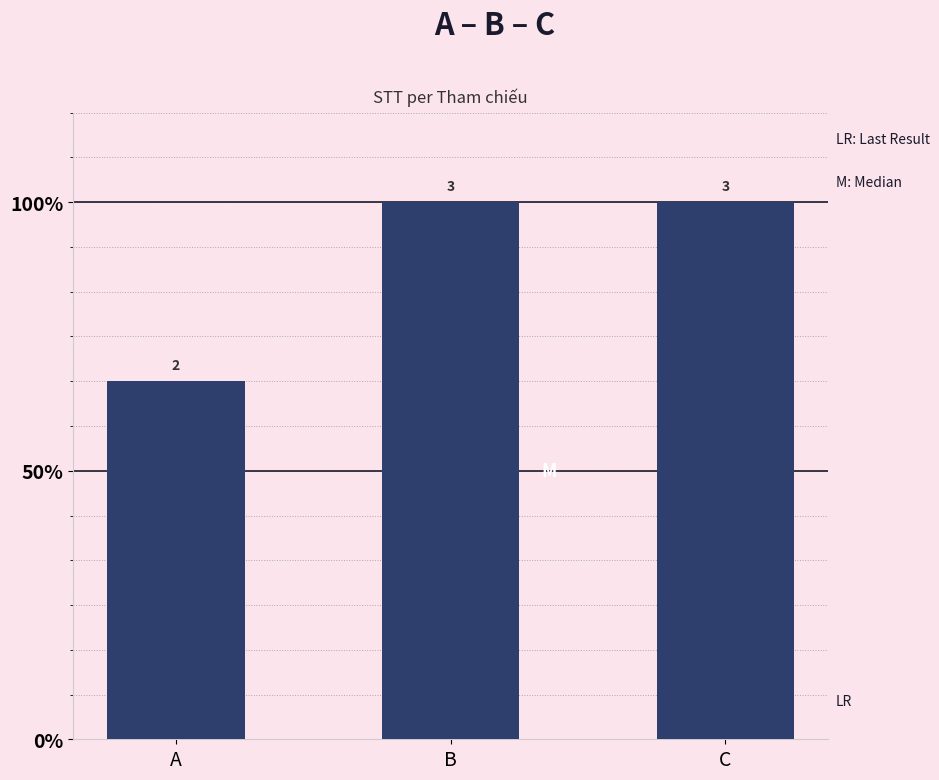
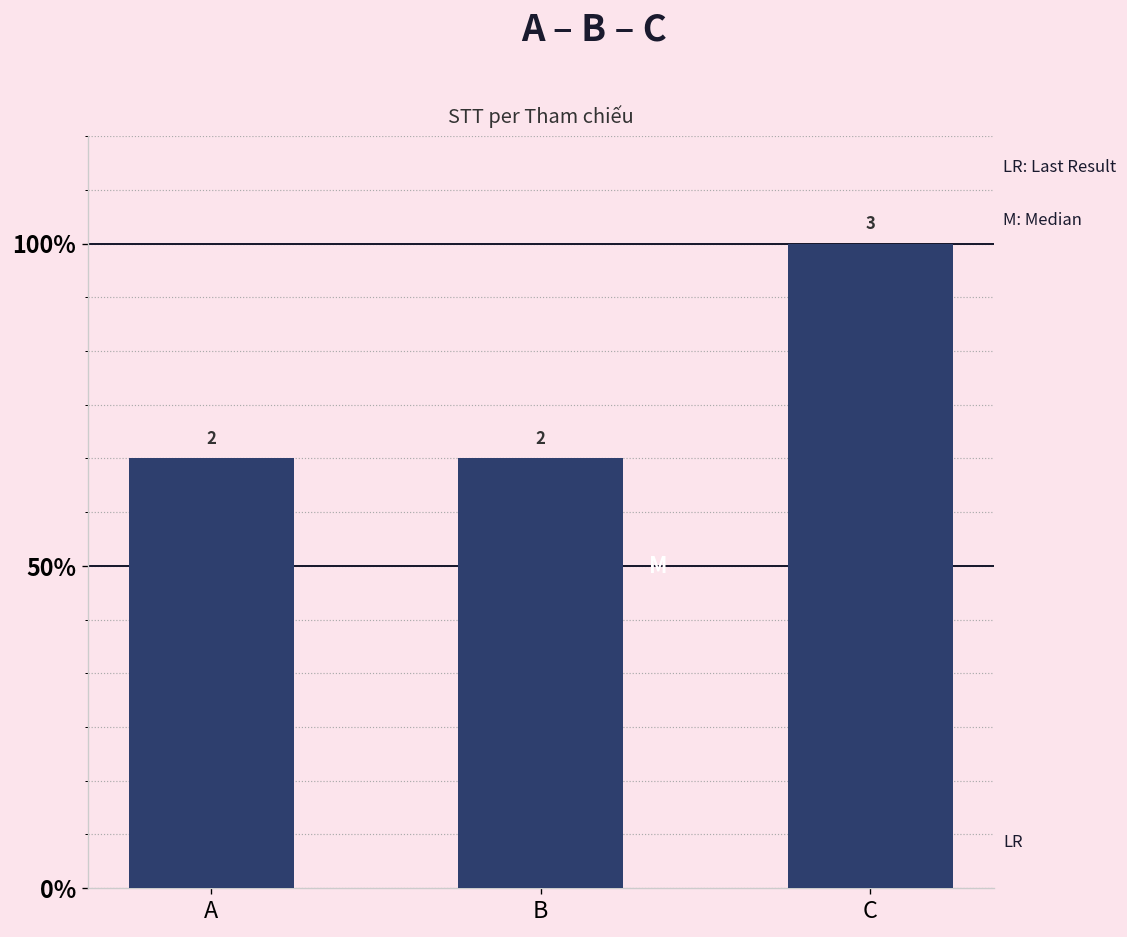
  {
    "A": 2,
-   "B": 3,
+   "B": 2,
    "C": 3
  }
